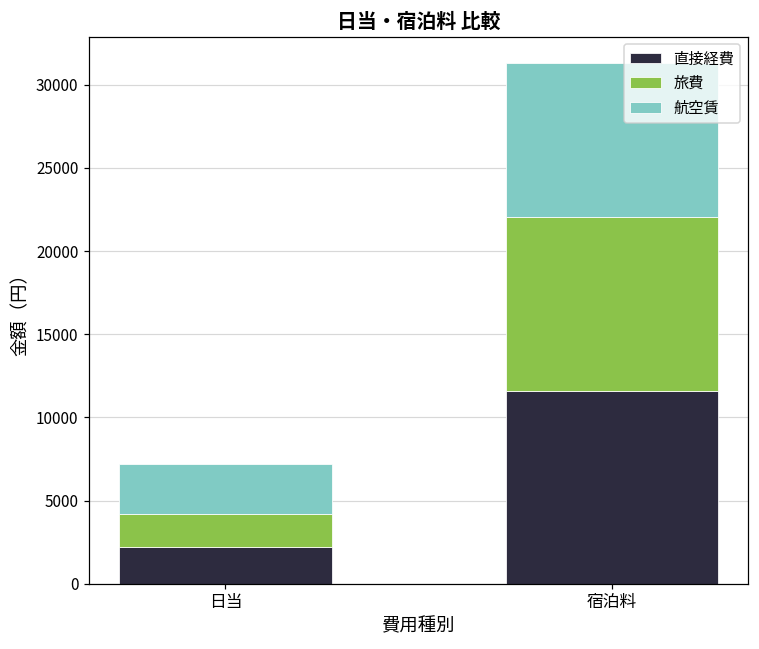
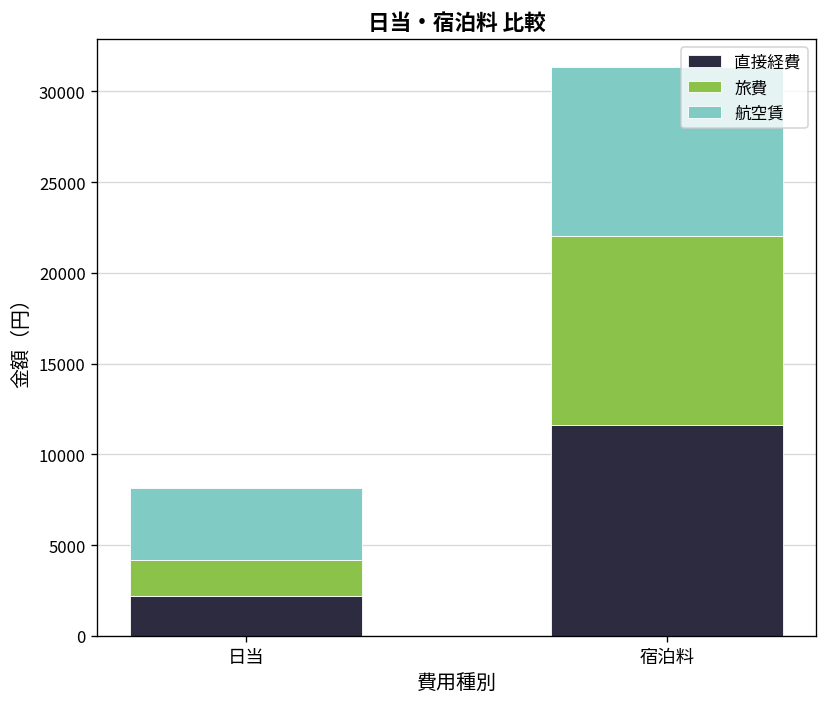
  {
    "直接経費": {
      "日当": 2200,
      "宿泊料": 11600
    },
    "旅費": {
      "日当": 2000,
      "宿泊料": 10400
    },
    "航空賃": {
-     "日当": 3000,
+     "日当": 4000,
      "宿泊料": 9300
    }
  }
